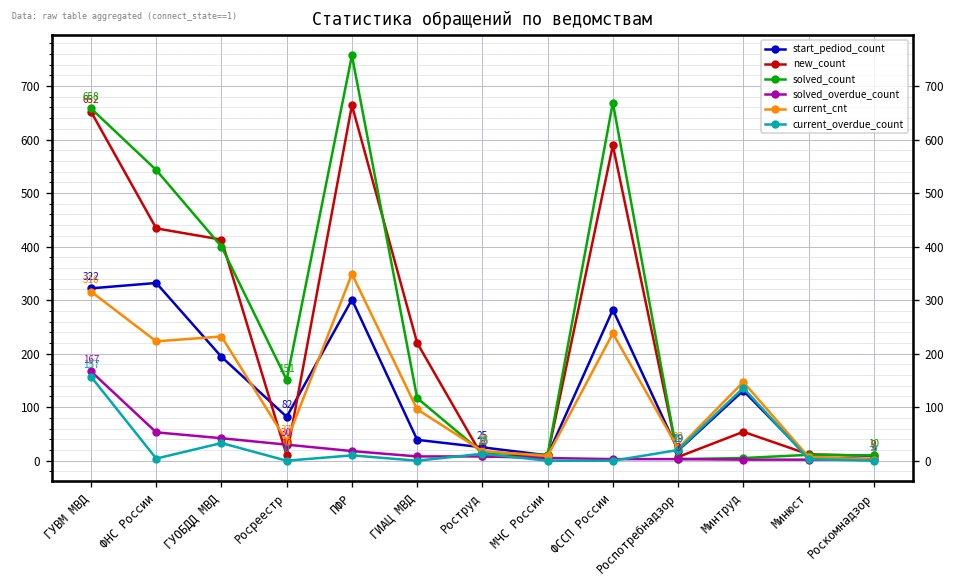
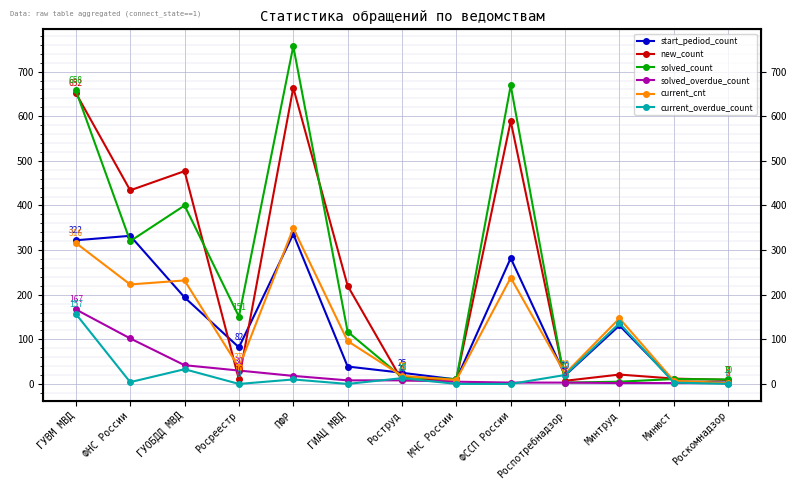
  {
    "start_pediod_count": {
      "ФНС России": 330,
      "ГУОБДД МВД": 190,
-     "ПФР": 300,
+     "ПФР": 340,
      "ГИАЦ МВД": 40,
      "ФССП России": 280
    },
    "new_count": {
      "ФНС России": 430,
-     "ГУОБДД МВД": 410,
+     "ГУОБДД МВД": 480,
      "ПФР": 660,
      "ГИАЦ МВД": 220,
      "ФССП России": 590,
-     "Минтруд": 50
+     "Минтруд": 20
    },
    "solved_count": {
-     "ФНС России": 540,
+     "ФНС России": 320,
      "ГУОБДД МВД": 400,
      "ПФР": 760,
      "ГИАЦ МВД": 120,
      "ФССП России": 670
    },
    "solved_overdue_count": {
-     "ФНС России": 50,
+     "ФНС России": 100,
      "ГУОБДД МВД": 40,
      "ПФР": 20,
      "ГИАЦ МВД": 10
    },
    "current_cnt": {
      "ФНС России": 220,
      "ГУОБДД МВД": 230,
      "ПФР": 350,
      "ГИАЦ МВД": 100,
      "ФССП России": 240,
      "Минтруд": 150
    },
    "current_overdue_count": {
      "ФНС России": 0,
      "ГУОБДД МВД": 30,
      "ПФР": 10,
      "ГИАЦ МВД": 0
    }
  }
